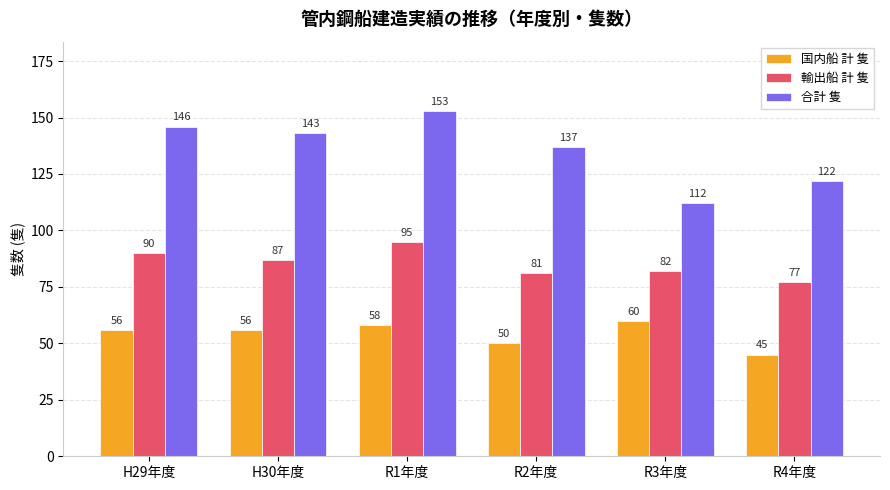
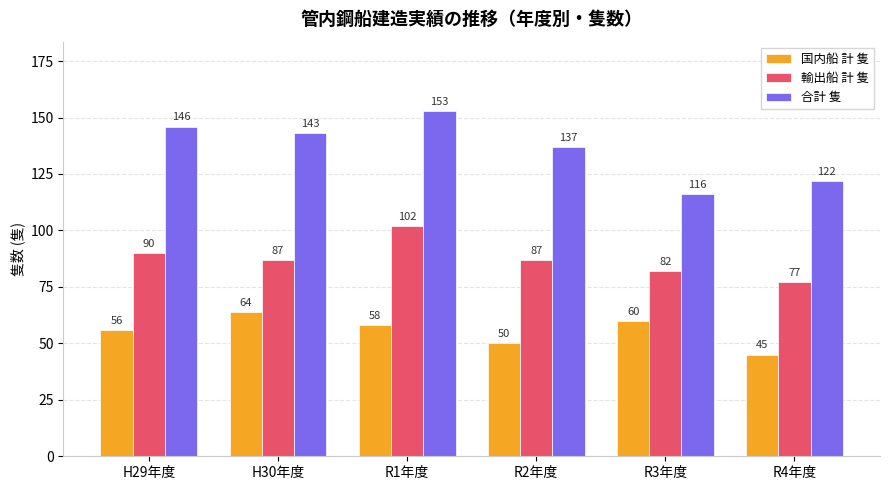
  {
    "国内船 計 隻": {
      "H29年度": 56,
-     "H30年度": 56,
+     "H30年度": 64,
      "R1年度": 58,
      "R2年度": 50,
      "R3年度": 60,
      "R4年度": 45
    },
    "輸出船 計 隻": {
      "H29年度": 90,
      "H30年度": 87,
-     "R1年度": 95,
-     "R2年度": 81,
+     "R1年度": 102,
+     "R2年度": 87,
      "R3年度": 82,
      "R4年度": 77
    },
    "合計 隻": {
      "H29年度": 146,
      "H30年度": 143,
      "R1年度": 153,
      "R2年度": 137,
-     "R3年度": 112,
+     "R3年度": 116,
      "R4年度": 122
    }
  }
